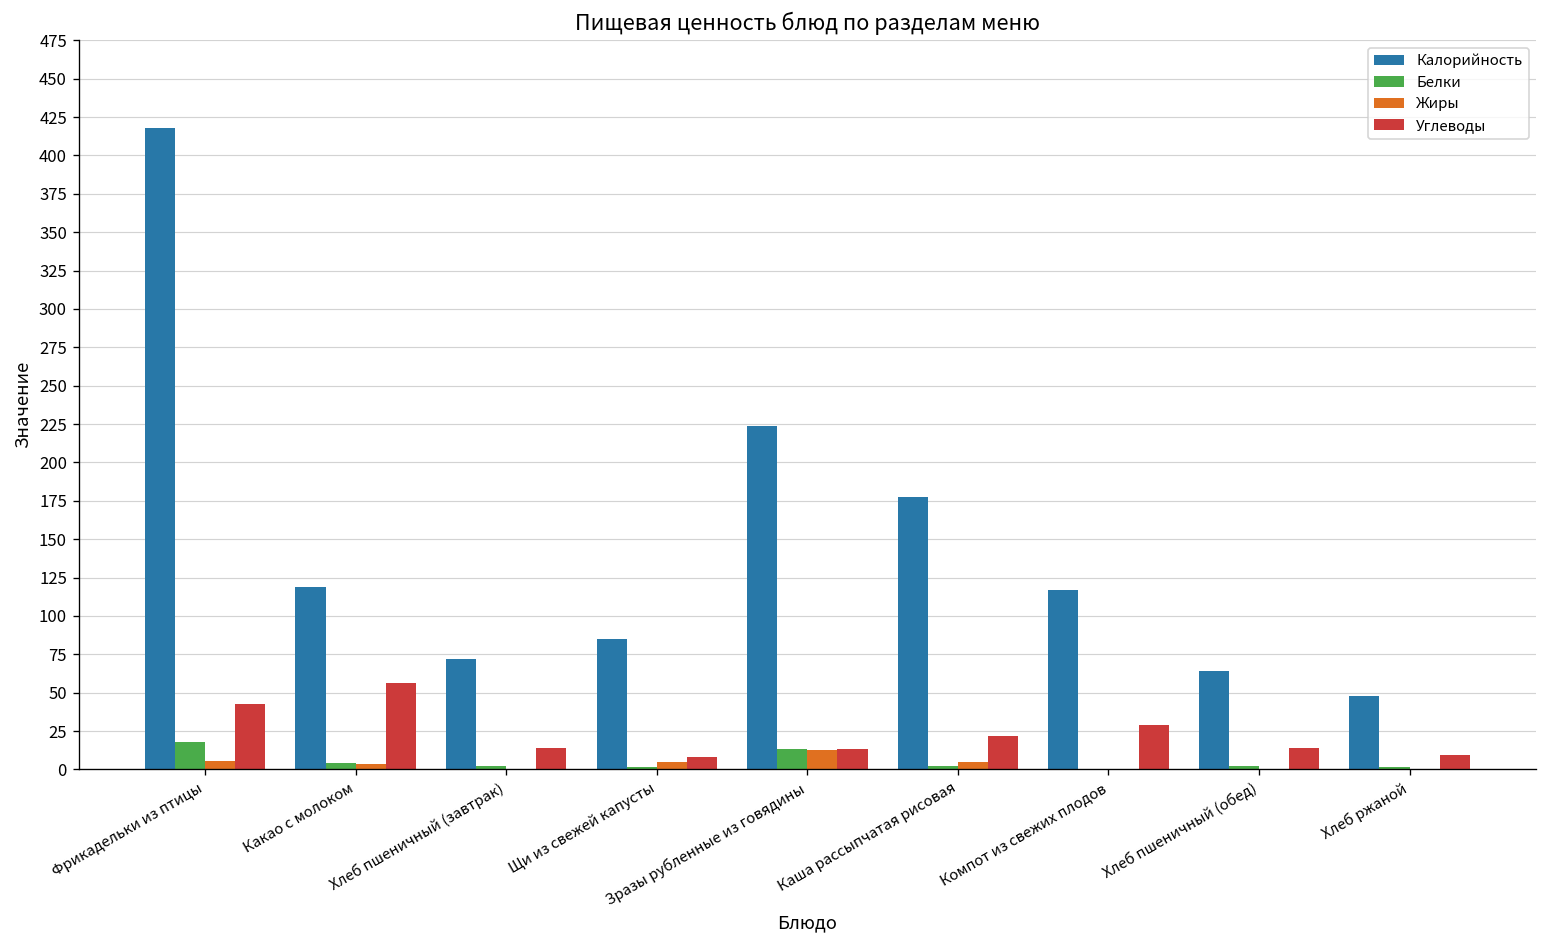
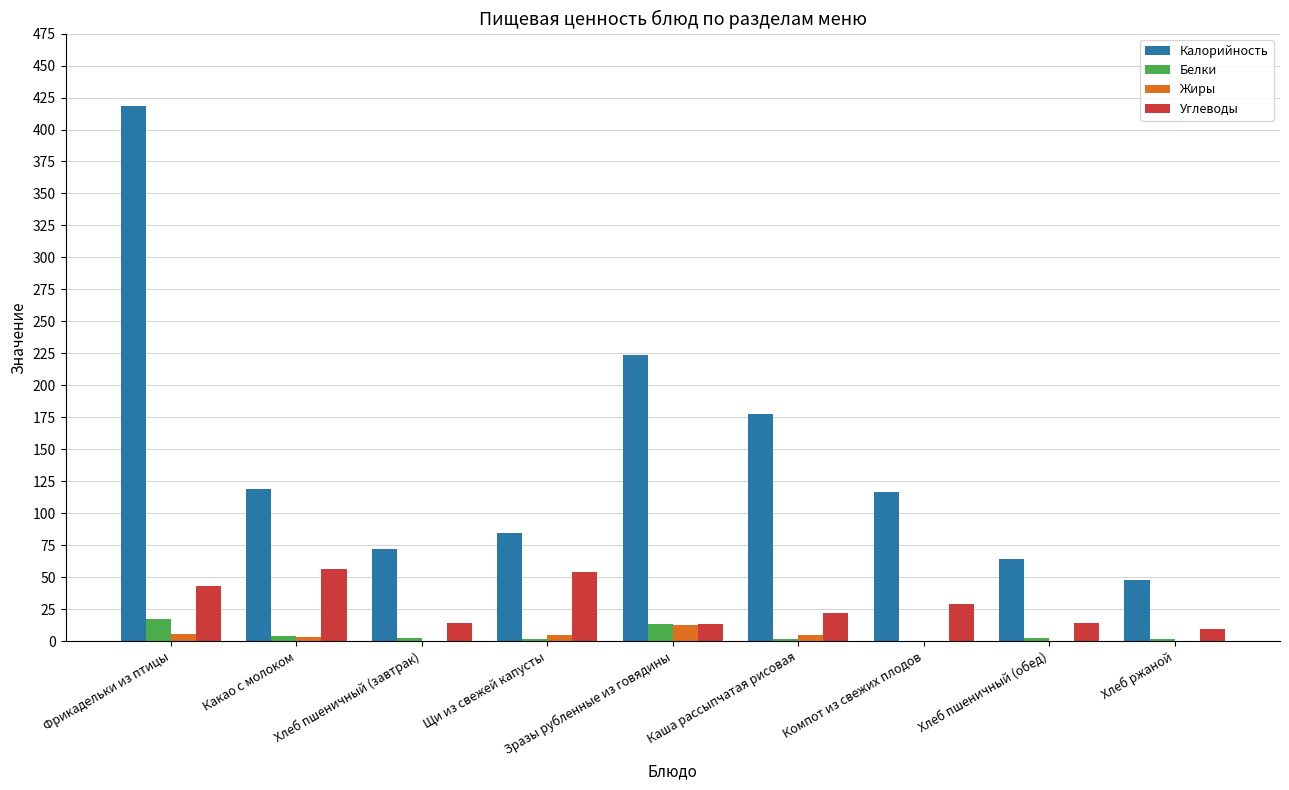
  {
    "Калорийность": {
      "Фрикадельки из птицы": 418,
      "Какао с молоком": 119,
      "Хлеб пшеничный (завтрак)": 72,
      "Щи из свежей капусты": 85,
      "Зразы рубленные из говядины": 224,
      "Каша рассыпчатая рисовая": 178,
      "Компот из свежих плодов": 117,
      "Хлеб пшеничный (обед)": 64,
      "Хлеб ржаной": 48
    },
    "Белки": {
      "Фрикадельки из птицы": 18,
      "Какао с молоком": 4,
      "Хлеб пшеничный (завтрак)": 2,
      "Зразы рубленные из говядины": 14,
      "Каша рассыпчатая рисовая": 2,
      "Хлеб пшеничный (обед)": 2
    },
    "Жиры": {
      "Фрикадельки из птицы": 5,
      "Какао с молоком": 4,
      "Щи из свежей капусты": 5,
      "Зразы рубленные из говядины": 13,
      "Каша рассыпчатая рисовая": 5,
      "Компот из свежих плодов": 0
    },
    "Углеводы": {
      "Фрикадельки из птицы": 43,
      "Какао с молоком": 57,
      "Хлеб пшеничный (завтрак)": 14,
-     "Щи из свежей капусты": 8,
+     "Щи из свежей капусты": 54,
      "Зразы рубленные из говядины": 13,
      "Каша рассыпчатая рисовая": 22,
      "Компот из свежих плодов": 29,
      "Хлеб пшеничный (обед)": 14,
      "Хлеб ржаной": 10
    }
  }
